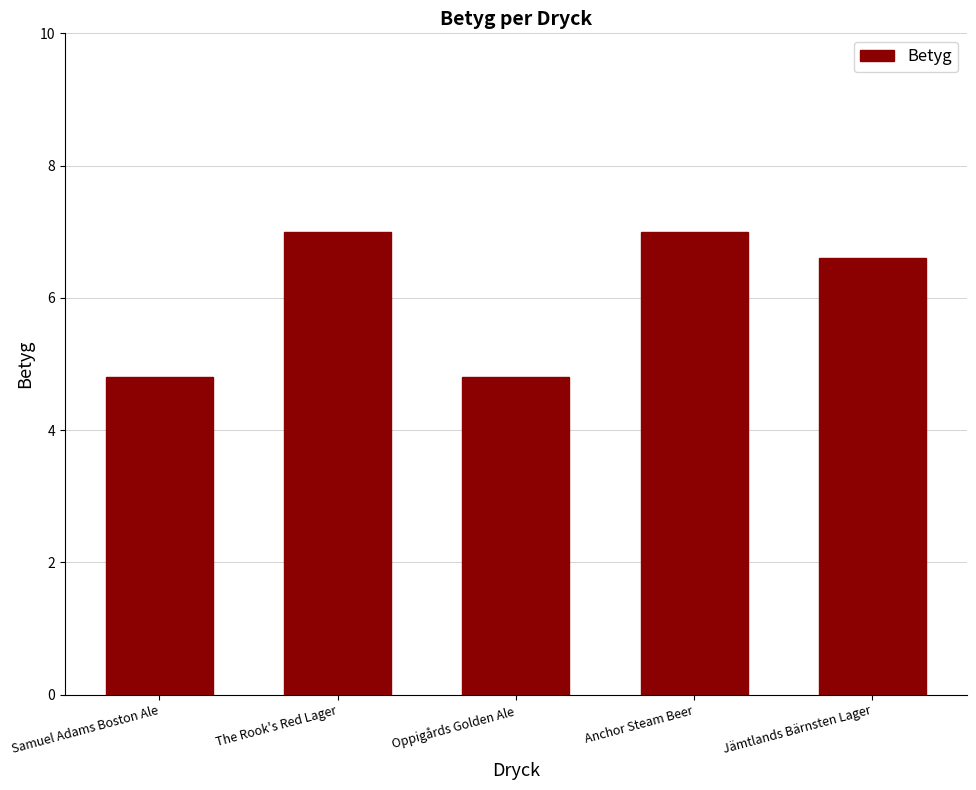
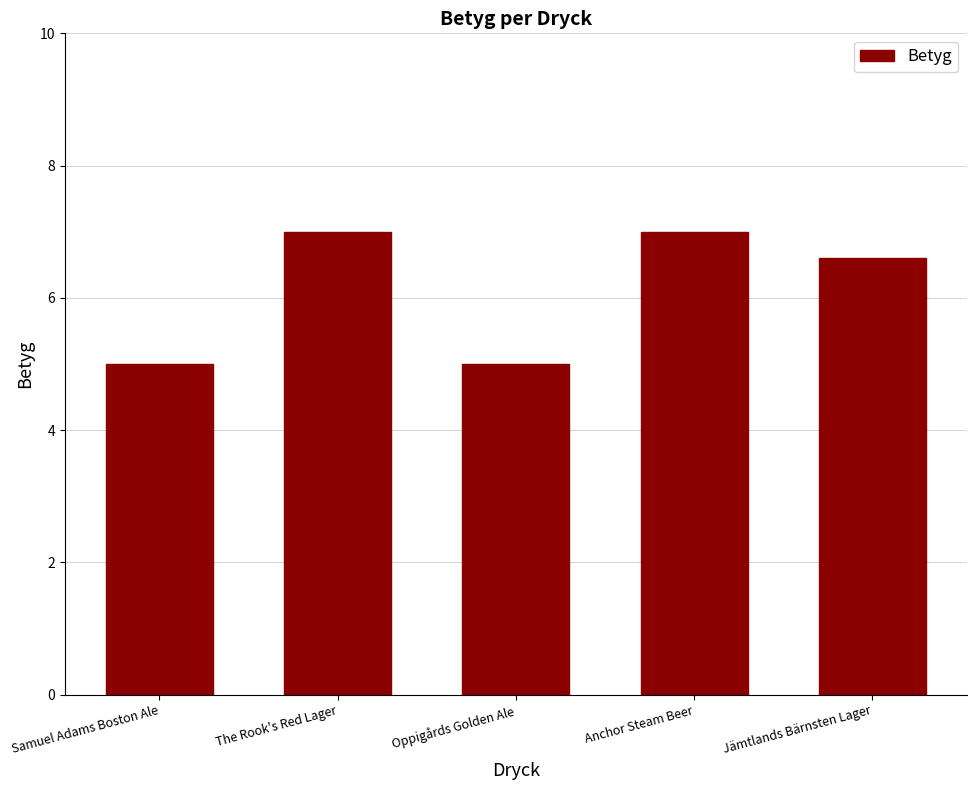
  {
-   "Samuel Adams Boston Ale": 4.8,
+   "Samuel Adams Boston Ale": 5.0,
    "The Rook's Red Lager": 7.0,
-   "Oppigårds Golden Ale": 4.8,
+   "Oppigårds Golden Ale": 5.0,
    "Anchor Steam Beer": 7.0,
    "Jämtlands Bärnsten Lager": 6.6
  }
